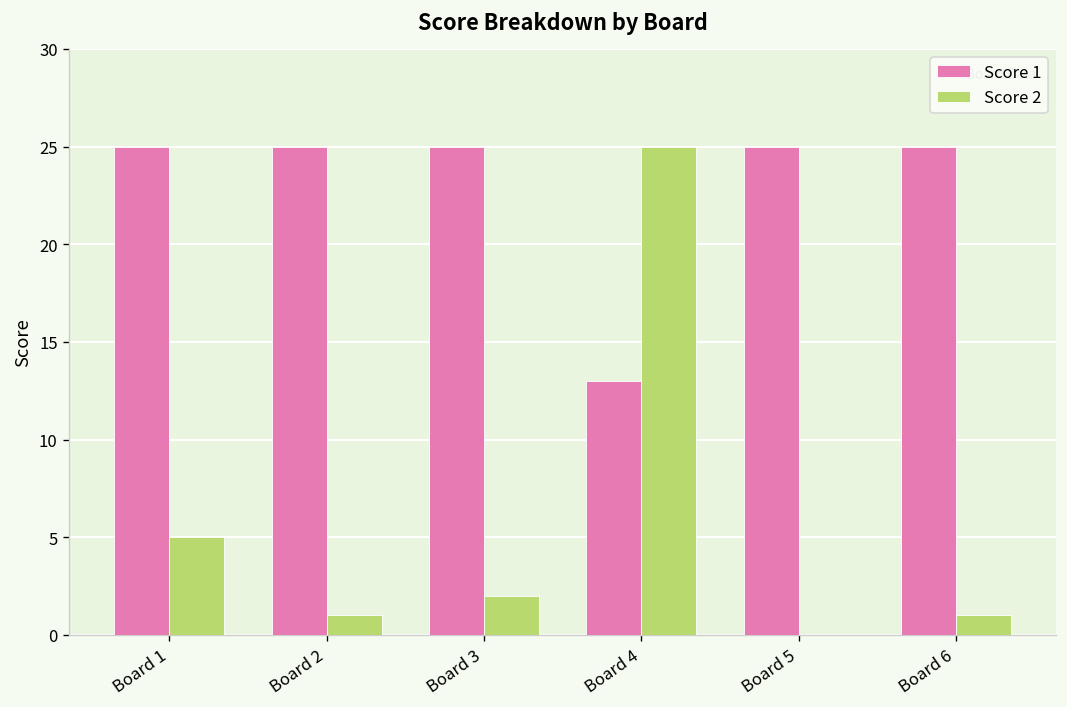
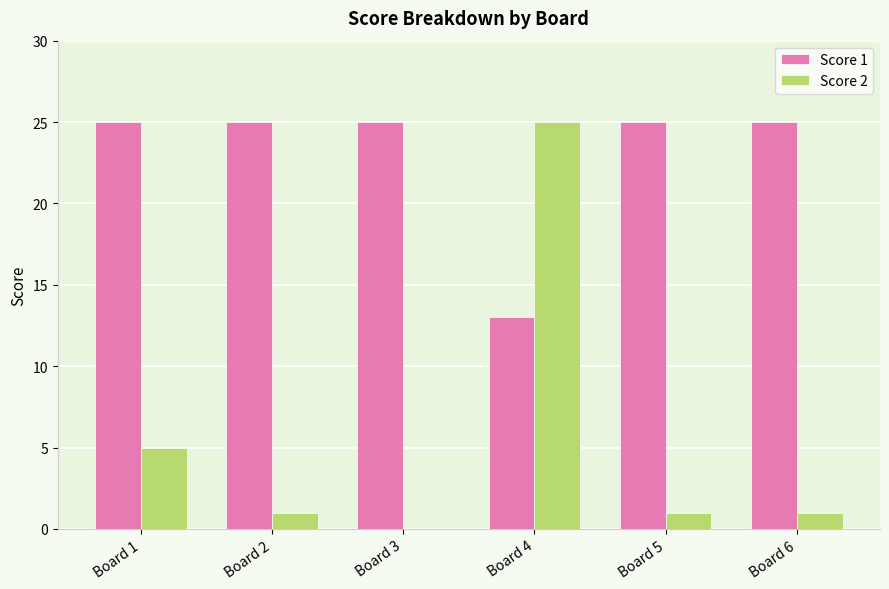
  {
    "Score 1": {
      "Board 1": 25,
      "Board 2": 25,
      "Board 3": 25,
      "Board 4": 13,
      "Board 5": 25,
      "Board 6": 25
    },
    "Score 2": {
      "Board 1": 5,
      "Board 2": 1,
-     "Board 3": 2,
+     "Board 3": 0,
      "Board 4": 25,
-     "Board 5": 0,
+     "Board 5": 1,
      "Board 6": 1
    }
  }
